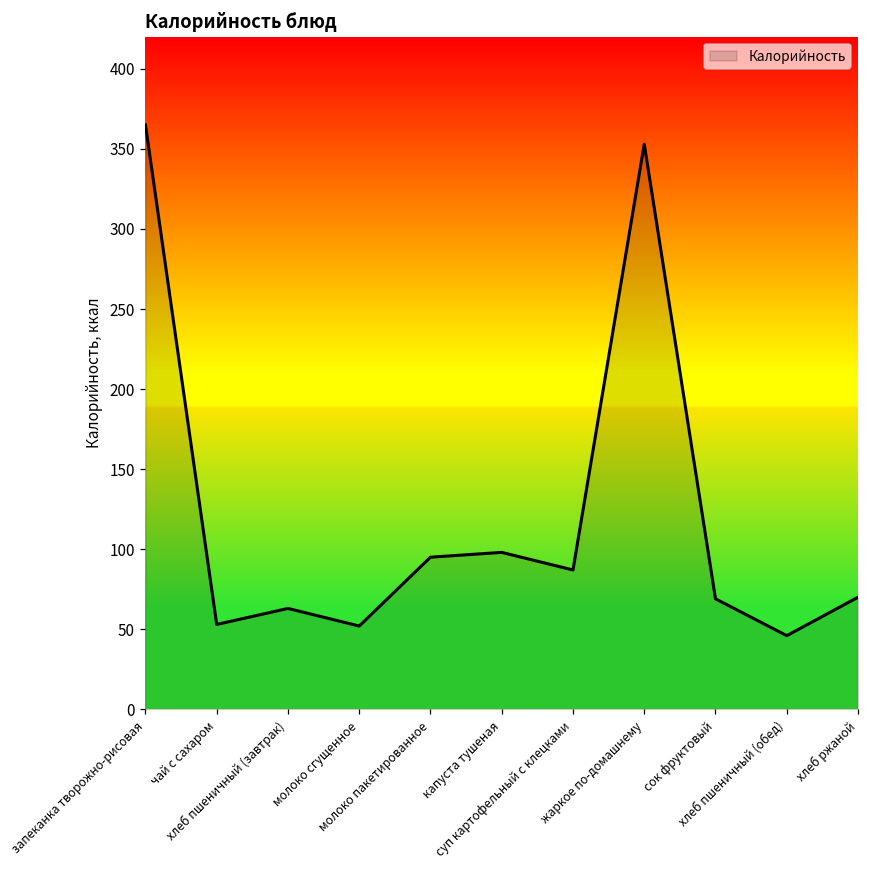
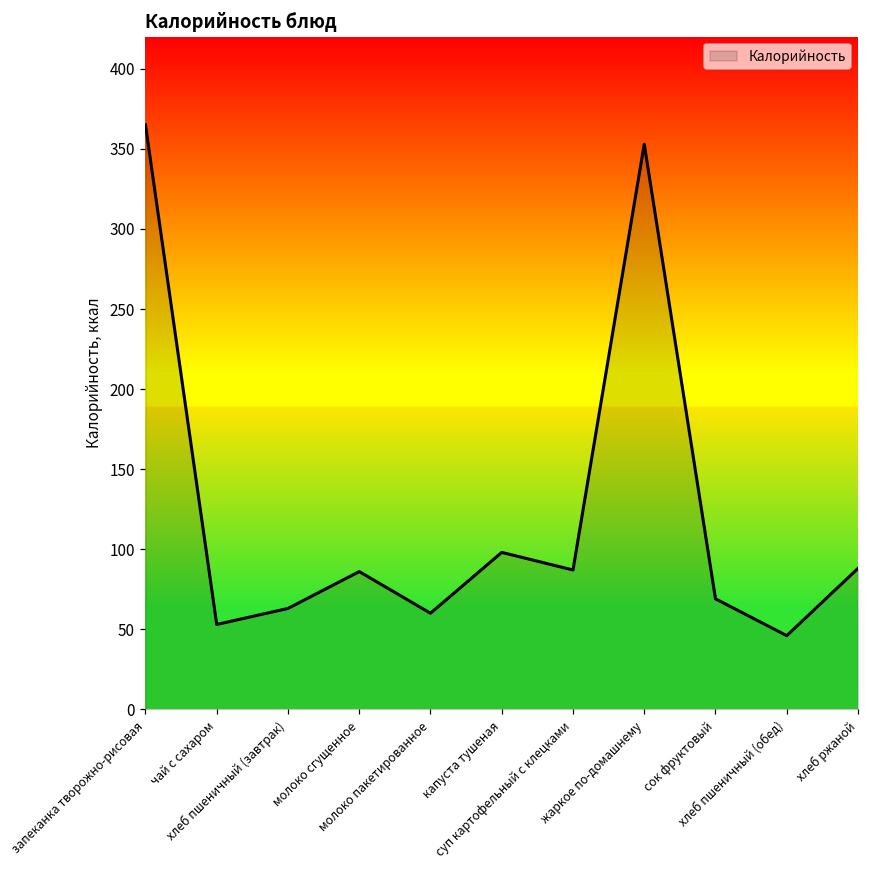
  {
    "запеканка творожно-рисовая": 365,
    "чай с сахаром": 53,
    "хлеб пшеничный (завтрак)": 63,
-   "молоко сгущенное": 52,
-   "молоко пакетированное": 95,
+   "молоко сгущенное": 86,
+   "молоко пакетированное": 60,
    "капуста тушеная": 98,
    "суп картофельный с клецками": 87,
    "жаркое по-домашнему": 353,
    "сок фруктовый": 69,
    "хлеб пшеничный (обед)": 46,
-   "хлеб ржаной": 70
+   "хлеб ржаной": 88
  }
